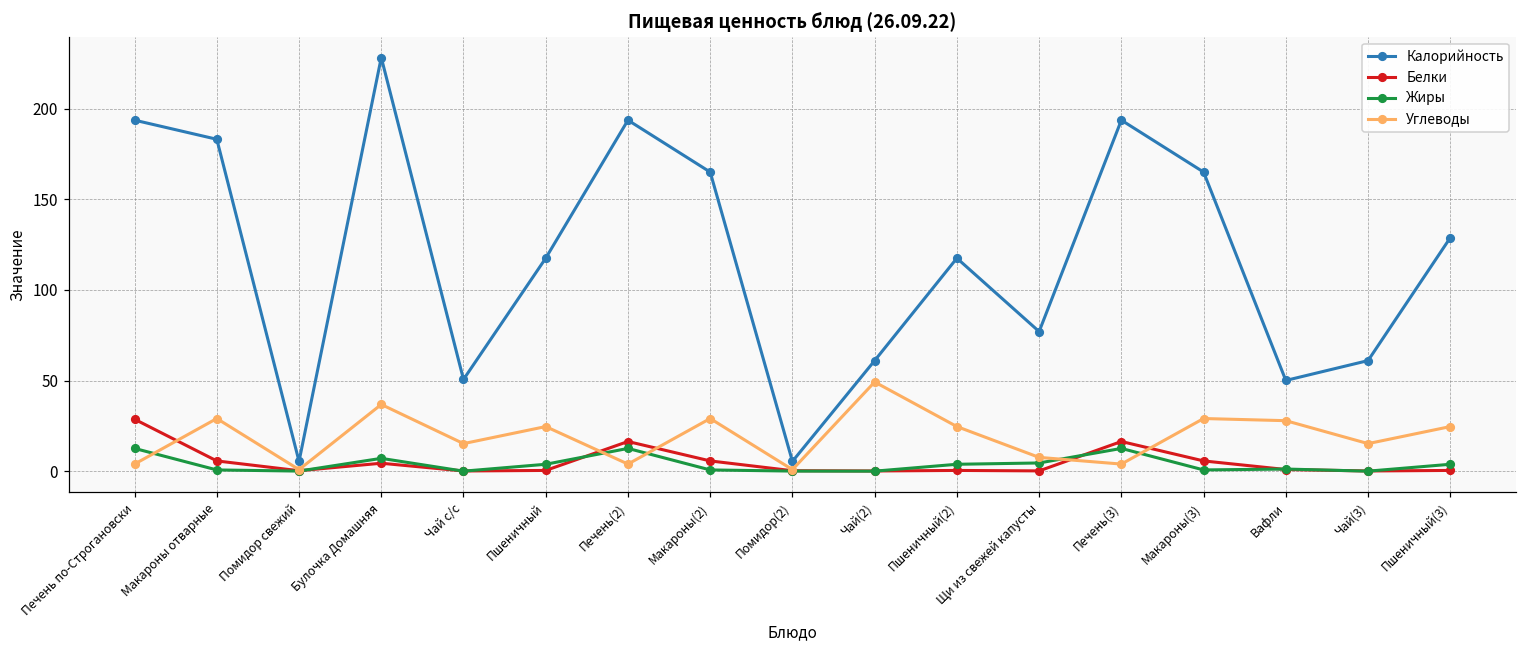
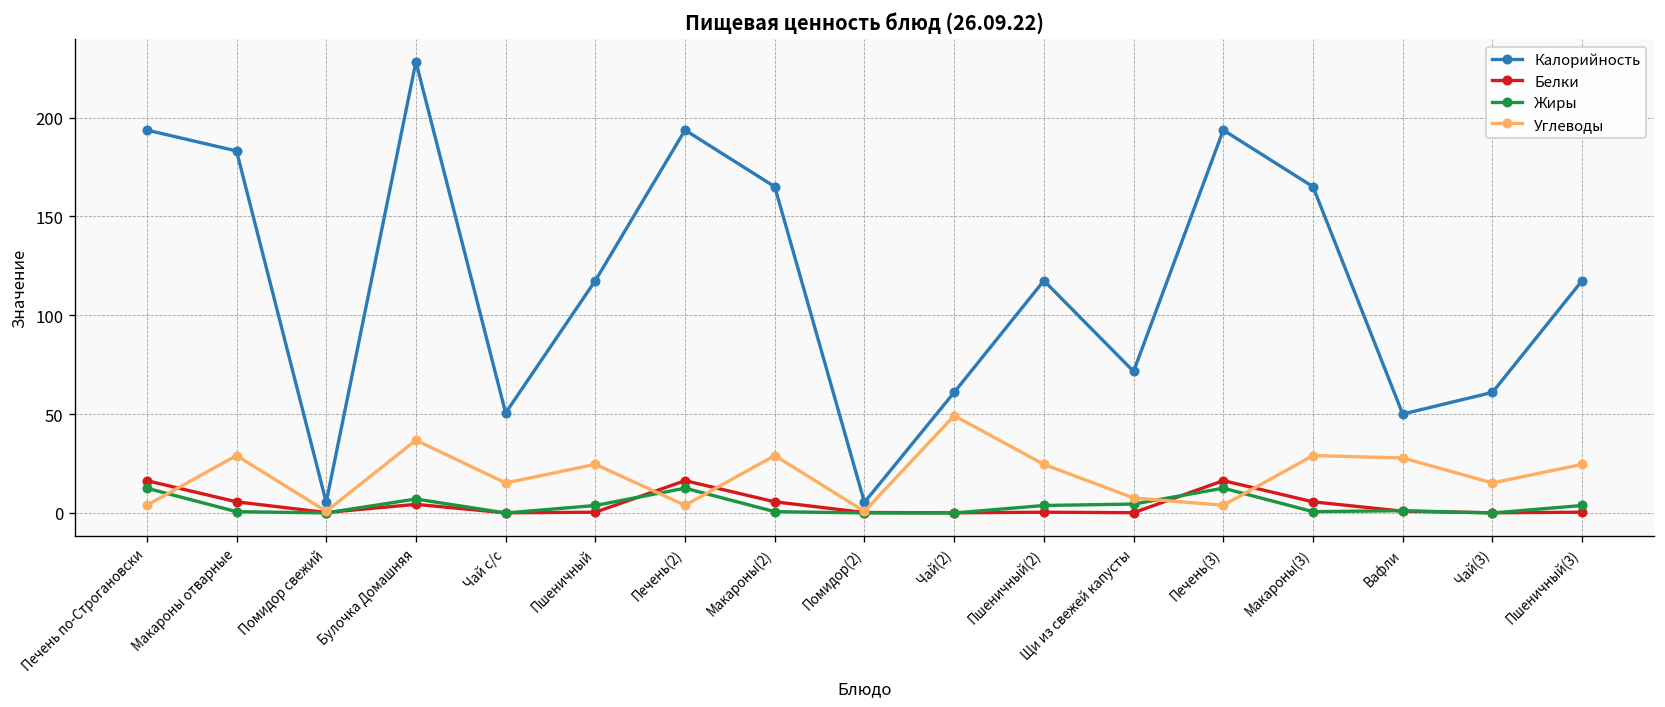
  {
    "Калорийность": {
      "Печень по-Строгановски": 194,
      "Макароны отварные": 183,
      "Помидор свежий": 5,
      "Булочка Домашняя": 228,
      "Чай с/с": 51,
      "Пшеничный": 118,
      "Печень(2)": 194,
      "Макароны(2)": 165,
      "Помидор(2)": 5,
      "Чай(2)": 61,
      "Пшеничный(2)": 118,
-     "Щи из свежей капусты": 77,
+     "Щи из свежей капусты": 72,
      "Печень(3)": 194,
      "Макароны(3)": 165,
      "Вафли": 50,
      "Чай(3)": 61,
-     "Пшеничный(3)": 129
+     "Пшеничный(3)": 118
    },
    "Белки": {
-     "Печень по-Строгановски": 29,
+     "Печень по-Строгановски": 16,
      "Макароны отварные": 6,
      "Булочка Домашняя": 4,
      "Пшеничный": 0,
      "Печень(2)": 16,
      "Макароны(2)": 6,
      "Пшеничный(2)": 0,
      "Щи из свежей капусты": 0,
      "Печень(3)": 16,
      "Макароны(3)": 6,
      "Пшеничный(3)": 0
    },
    "Жиры": {
      "Печень по-Строгановски": 13,
      "Макароны отварные": 1,
      "Булочка Домашняя": 7,
      "Пшеничный": 4,
      "Печень(2)": 13,
      "Макароны(2)": 1,
      "Пшеничный(2)": 4,
      "Щи из свежей капусты": 5,
      "Печень(3)": 13,
      "Макароны(3)": 1,
      "Пшеничный(3)": 4
    },
    "Углеводы": {
      "Печень по-Строгановски": 4,
      "Макароны отварные": 29,
      "Булочка Домашняя": 37,
      "Чай с/с": 15,
      "Пшеничный": 25,
      "Печень(2)": 4,
      "Макароны(2)": 29,
      "Чай(2)": 49,
      "Пшеничный(2)": 25,
      "Щи из свежей капусты": 8,
      "Печень(3)": 4,
      "Макароны(3)": 29,
      "Вафли": 28,
      "Чай(3)": 15,
      "Пшеничный(3)": 25
    }
  }
